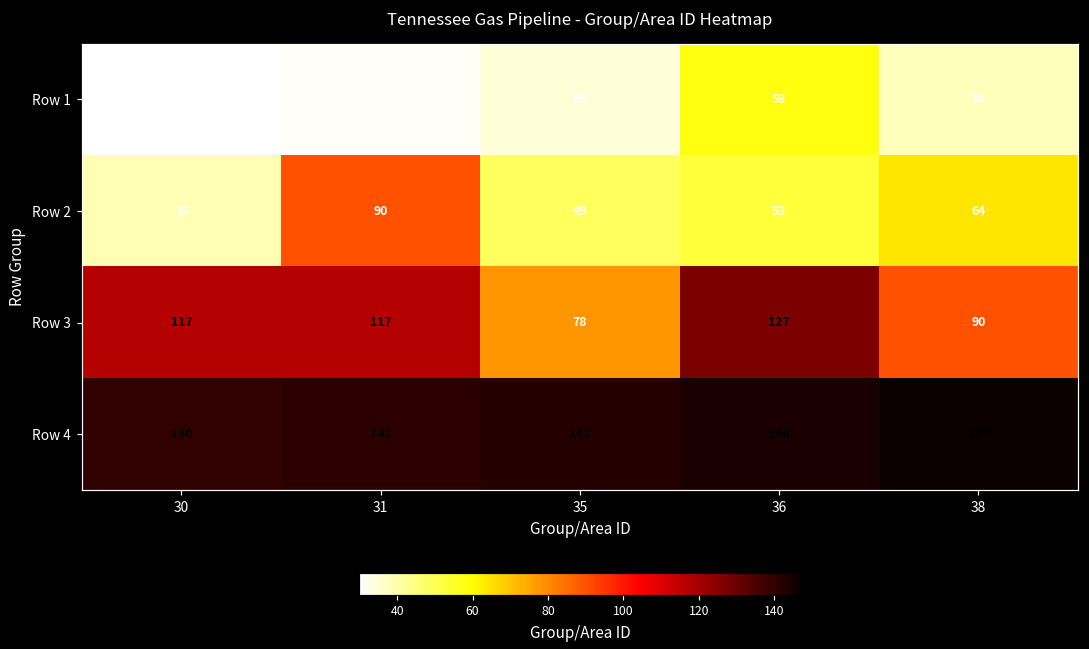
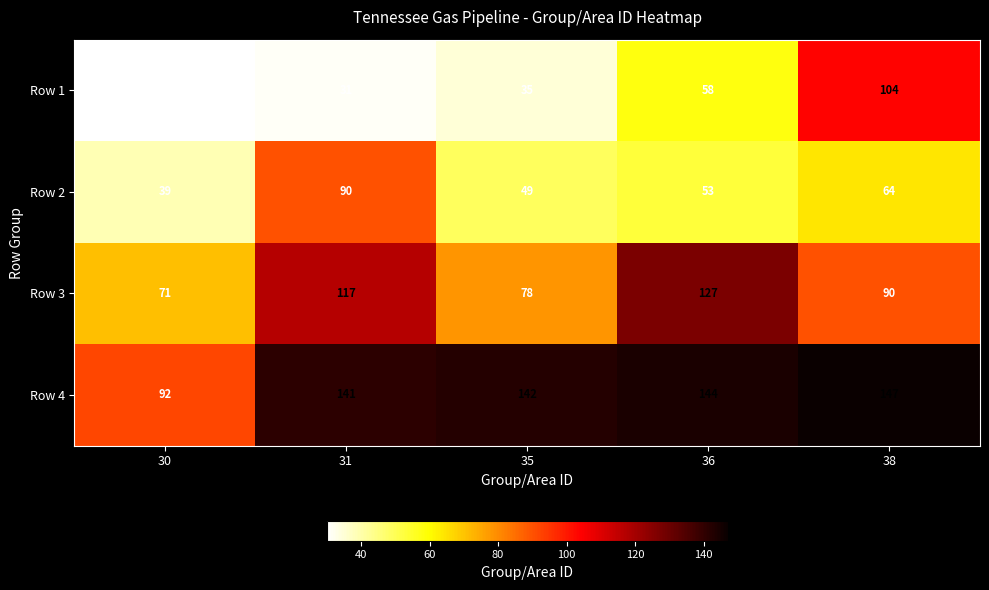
  {
    "Row 1": {
      "36": 58,
-     "38": 38
+     "38": 104
    },
    "Row 2": {
      "30": 39,
      "31": 90,
      "35": 49,
      "36": 53,
      "38": 64
    },
    "Row 3": {
-     "30": 117,
+     "30": 71,
      "31": 117,
      "35": 78,
      "36": 127,
      "38": 90
    },
    "Row 4": {
-     "30": 140
+     "30": 92
    }
  }
